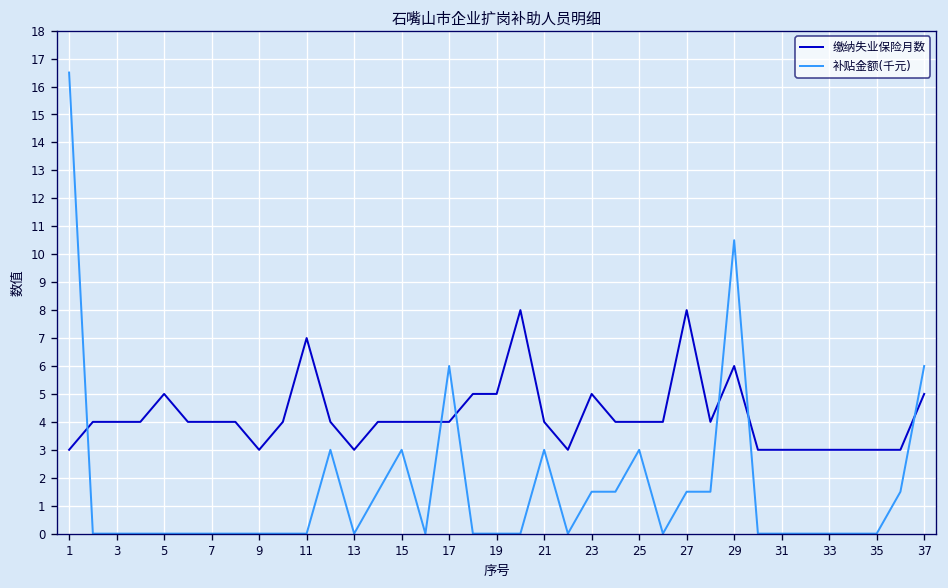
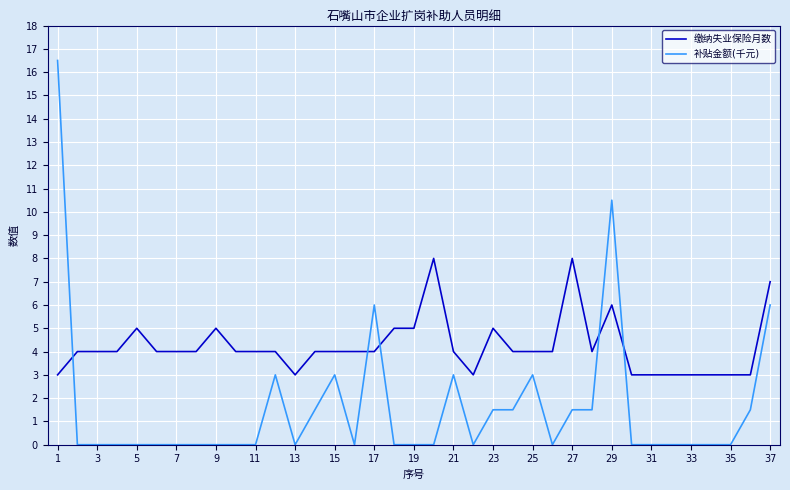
  {
    "缴纳失业保险月数": {
      "1": 3,
      "3": 4,
      "5": 5,
      "7": 4,
-     "9": 3,
-     "11": 7,
+     "9": 5,
+     "11": 4,
      "13": 3,
      "15": 4,
      "17": 4,
      "19": 5,
      "21": 4,
      "23": 5,
      "25": 4,
      "27": 8,
      "29": 6,
      "31": 3,
      "33": 3,
      "35": 3,
-     "37": 5
+     "37": 7
    },
    "补贴金额(千元)": {
      "1": 16.5,
      "3": 0,
      "5": 0,
      "7": 0,
      "9": 0,
      "11": 0,
      "13": 0,
      "15": 3,
      "17": 6,
      "19": 0,
      "21": 3,
      "23": 1.5,
      "25": 3,
      "27": 1.5,
      "29": 10.5,
      "31": 0,
      "33": 0,
      "35": 0,
      "37": 6
    }
  }
